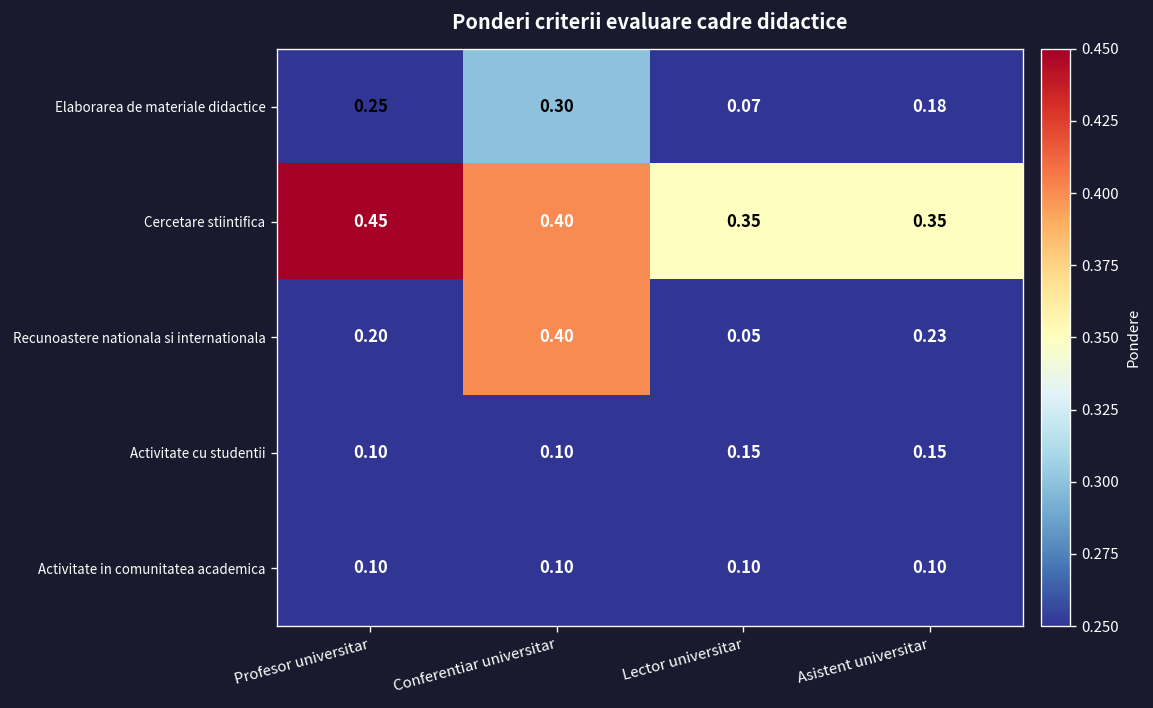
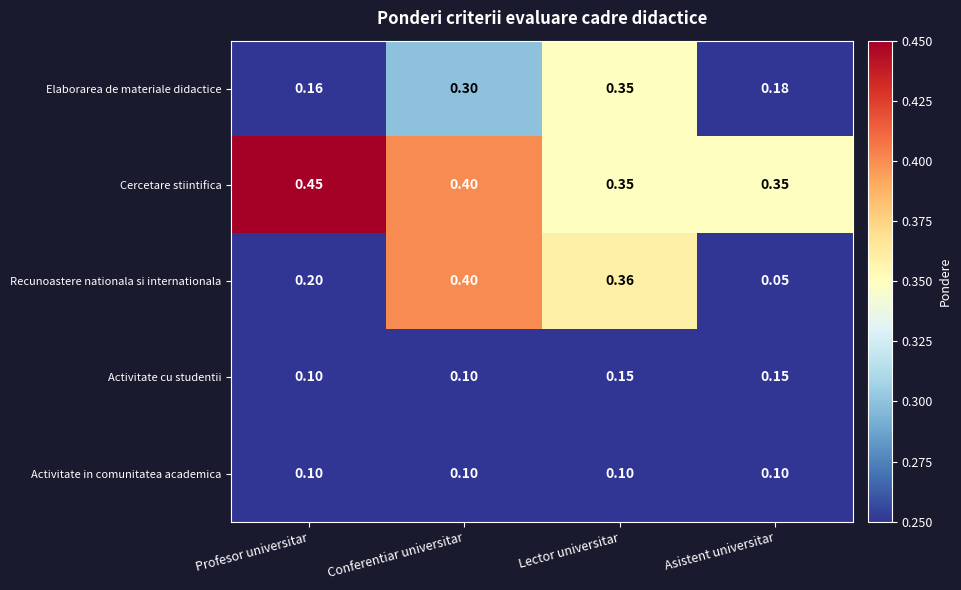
  {
    "Elaborarea de materiale didactice": {
-     "Profesor universitar": 0.25,
+     "Profesor universitar": 0.16,
      "Conferentiar universitar": 0.30,
-     "Lector universitar": 0.07,
+     "Lector universitar": 0.35,
      "Asistent universitar": 0.18
    },
    "Cercetare stiintifica": {
      "Profesor universitar": 0.45,
      "Conferentiar universitar": 0.40,
      "Lector universitar": 0.35,
      "Asistent universitar": 0.35
    },
    "Recunoastere nationala si internationala": {
      "Profesor universitar": 0.20,
      "Conferentiar universitar": 0.40,
-     "Lector universitar": 0.05,
-     "Asistent universitar": 0.23
+     "Lector universitar": 0.36,
+     "Asistent universitar": 0.05
    },
    "Activitate cu studentii": {
      "Profesor universitar": 0.10,
      "Conferentiar universitar": 0.10,
      "Lector universitar": 0.15,
      "Asistent universitar": 0.15
    },
    "Activitate in comunitatea academica": {
      "Profesor universitar": 0.10,
      "Conferentiar universitar": 0.10,
      "Lector universitar": 0.10,
      "Asistent universitar": 0.10
    }
  }
